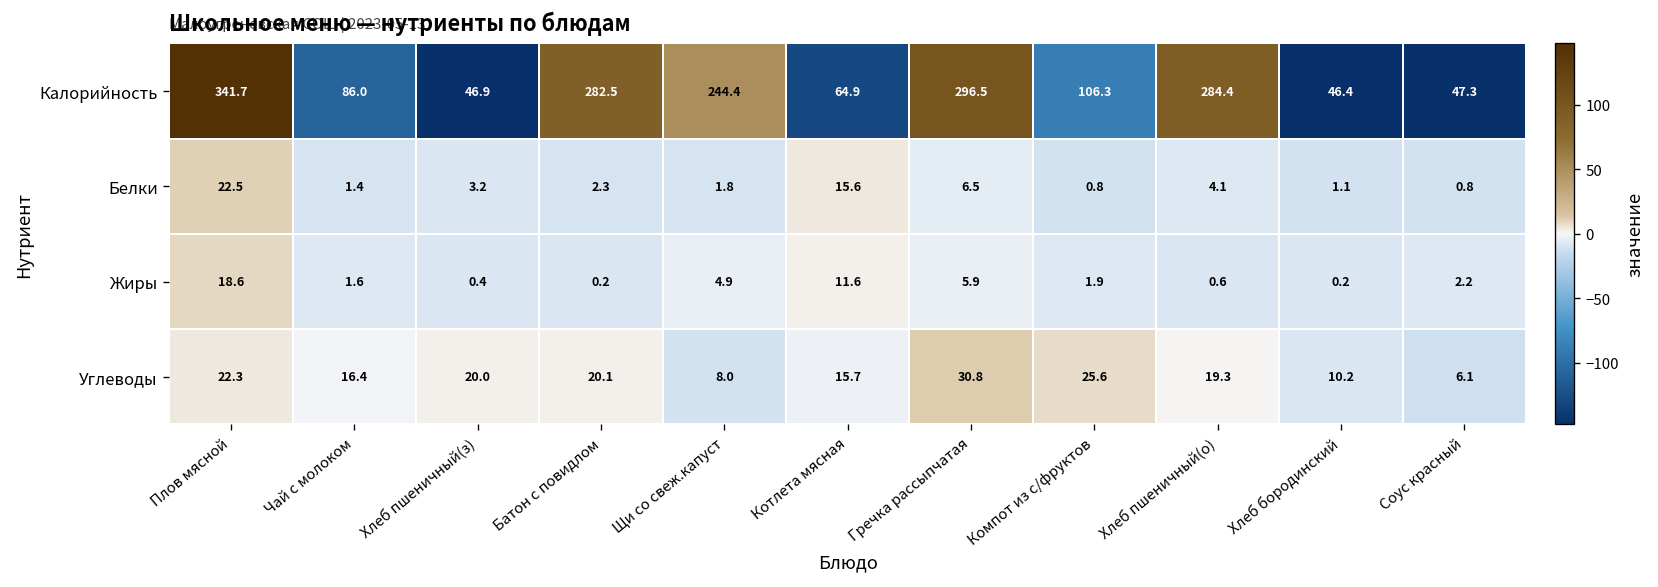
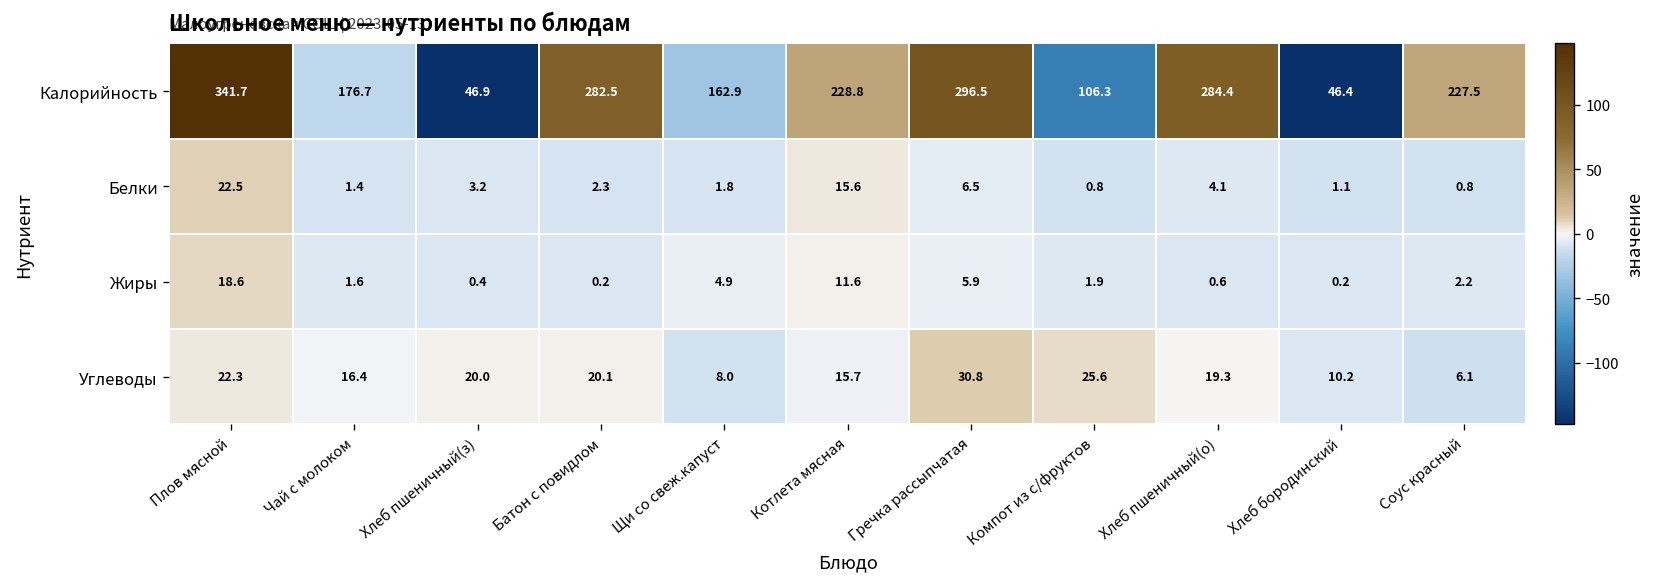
  {
    "Калорийность": {
      "Плов мясной": 341.7,
-     "Чай с молоком": 86.0,
+     "Чай с молоком": 176.7,
      "Хлеб пшеничный(з)": 46.9,
      "Батон с повидлом": 282.5,
-     "Щи со свеж.капуст": 244.4,
-     "Котлета мясная": 64.9,
+     "Щи со свеж.капуст": 162.9,
+     "Котлета мясная": 228.8,
      "Гречка рассыпчатая": 296.5,
      "Компот из с/фруктов": 106.3,
      "Хлеб пшеничный(о)": 284.4,
      "Хлеб бородинский": 46.4,
-     "Соус красный": 47.3
+     "Соус красный": 227.5
    },
    "Белки": {
      "Плов мясной": 22.5,
      "Чай с молоком": 1.4,
      "Хлеб пшеничный(з)": 3.2,
      "Батон с повидлом": 2.3,
      "Щи со свеж.капуст": 1.8,
      "Котлета мясная": 15.6,
      "Гречка рассыпчатая": 6.5,
      "Компот из с/фруктов": 0.8,
      "Хлеб пшеничный(о)": 4.1,
      "Хлеб бородинский": 1.1,
      "Соус красный": 0.8
    },
    "Жиры": {
      "Плов мясной": 18.6,
      "Чай с молоком": 1.6,
      "Хлеб пшеничный(з)": 0.4,
      "Батон с повидлом": 0.2,
      "Щи со свеж.капуст": 4.9,
      "Котлета мясная": 11.6,
      "Гречка рассыпчатая": 5.9,
      "Компот из с/фруктов": 1.9,
      "Хлеб пшеничный(о)": 0.6,
      "Хлеб бородинский": 0.2,
      "Соус красный": 2.2
    },
    "Углеводы": {
      "Плов мясной": 22.3,
      "Чай с молоком": 16.4,
      "Хлеб пшеничный(з)": 20.0,
      "Батон с повидлом": 20.1,
      "Щи со свеж.капуст": 8.0,
      "Котлета мясная": 15.7,
      "Гречка рассыпчатая": 30.8,
      "Компот из с/фруктов": 25.6,
      "Хлеб пшеничный(о)": 19.3,
      "Хлеб бородинский": 10.2,
      "Соус красный": 6.1
    }
  }
